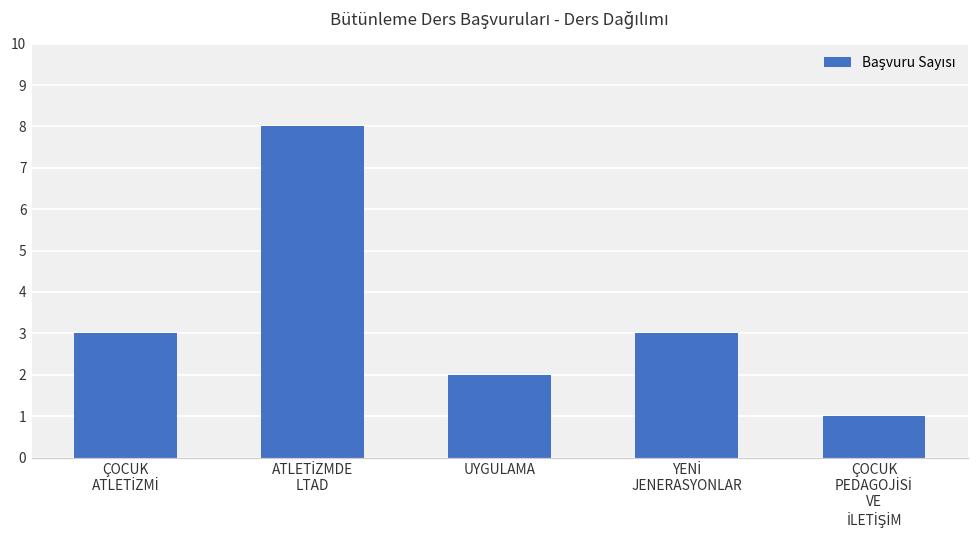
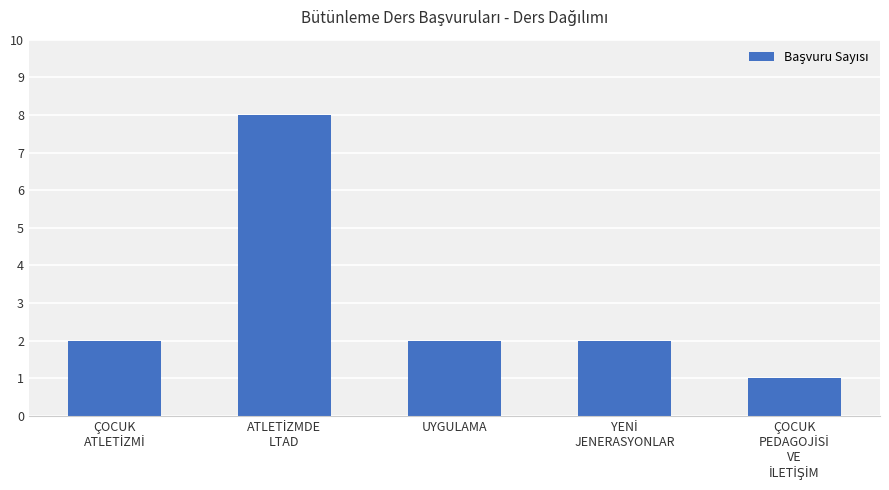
  {
-   "ÇOCUK ATLETİZMİ": 3,
+   "ÇOCUK ATLETİZMİ": 2,
    "ATLETİZMDE LTAD": 8,
    "UYGULAMA": 2,
-   "YENİ JENERASYONLAR": 3,
+   "YENİ JENERASYONLAR": 2,
    "ÇOCUK PEDAGOJİSİ VE İLETİŞİM": 1
  }
